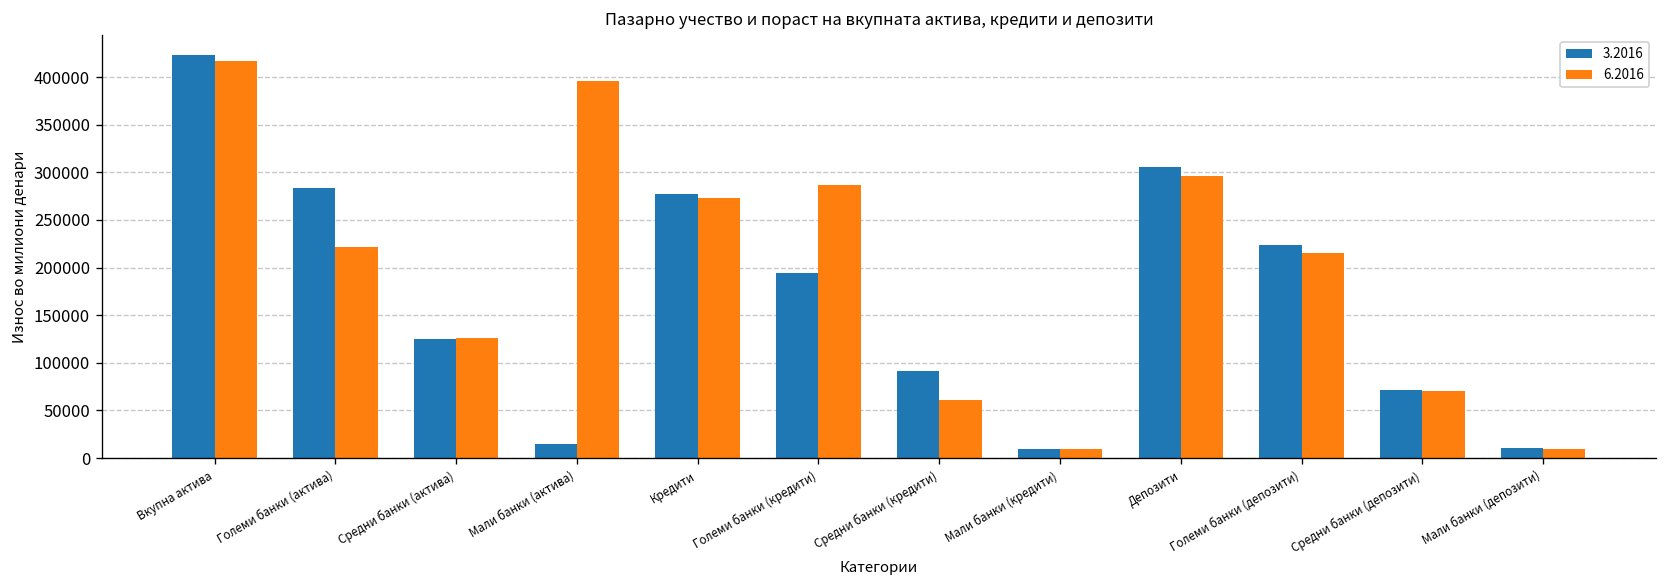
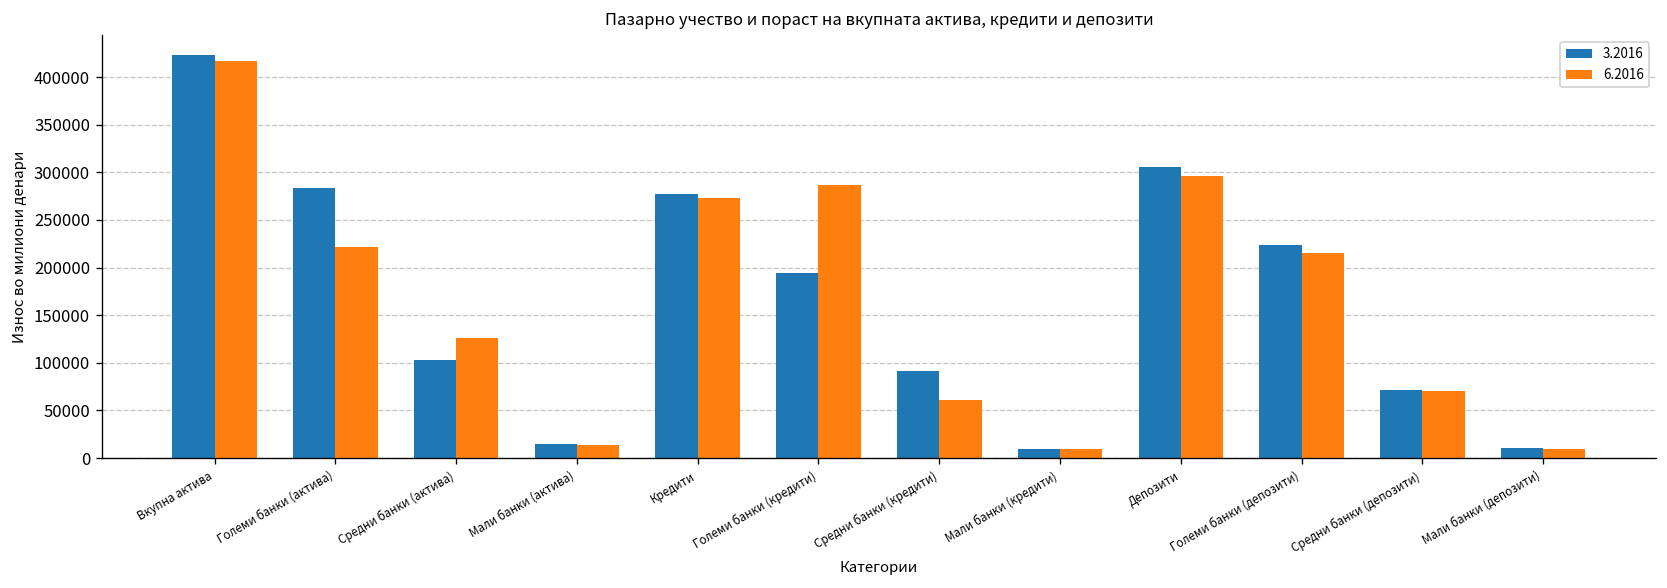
  {
    "3.2016": {
      "Вкупна актива": 420000,
      "Големи банки (актива)": 280000,
-     "Средни банки (актива)": 120000,
+     "Средни банки (актива)": 100000,
      "Мали банки (актива)": 10000,
      "Кредити": 280000,
      "Големи банки (кредити)": 190000,
      "Средни банки (кредити)": 90000,
      "Мали банки (кредити)": 10000,
      "Депозити": 310000,
      "Големи банки (депозити)": 220000,
      "Средни банки (депозити)": 70000,
      "Мали банки (депозити)": 10000
    },
    "6.2016": {
      "Вкупна актива": 420000,
      "Големи банки (актива)": 220000,
      "Средни банки (актива)": 130000,
-     "Мали банки (актива)": 400000,
+     "Мали банки (актива)": 10000,
      "Кредити": 270000,
      "Големи банки (кредити)": 290000,
      "Средни банки (кредити)": 60000,
      "Мали банки (кредити)": 10000,
      "Депозити": 300000,
      "Големи банки (депозити)": 210000,
      "Средни банки (депозити)": 70000,
      "Мали банки (депозити)": 10000
    }
  }
